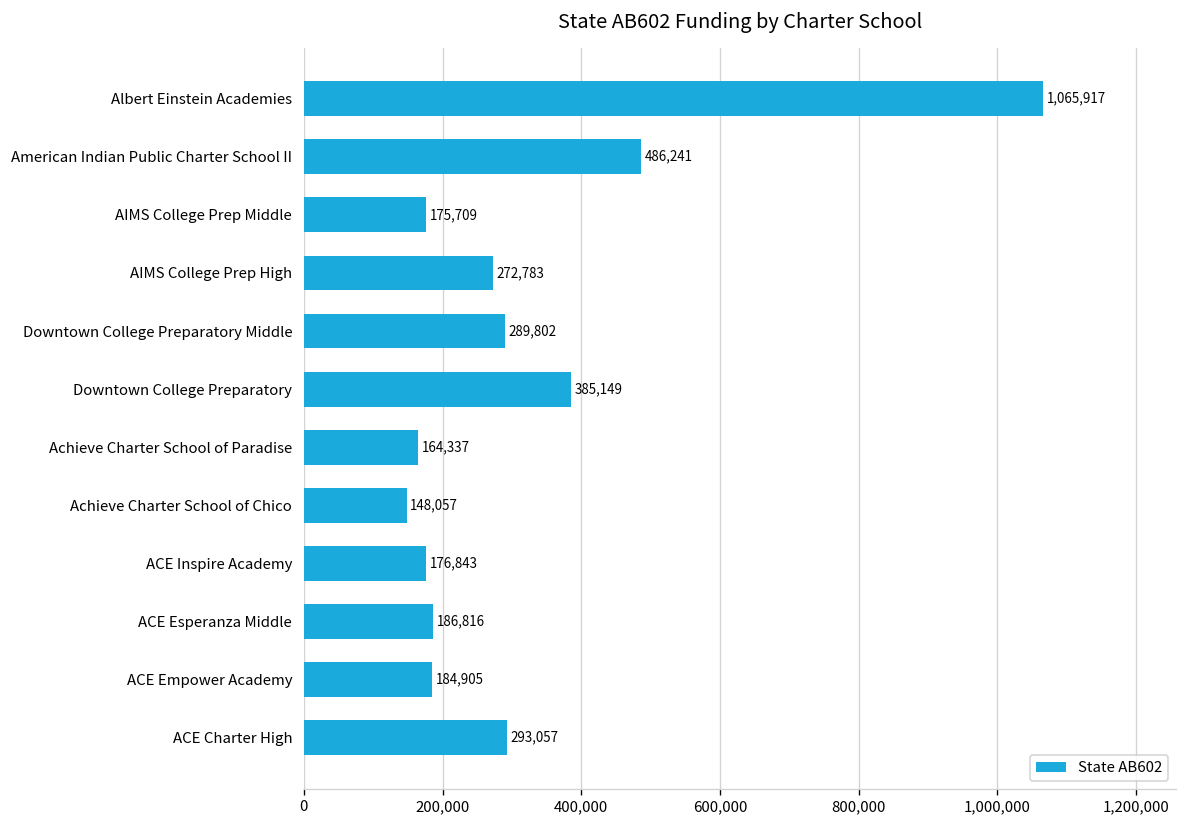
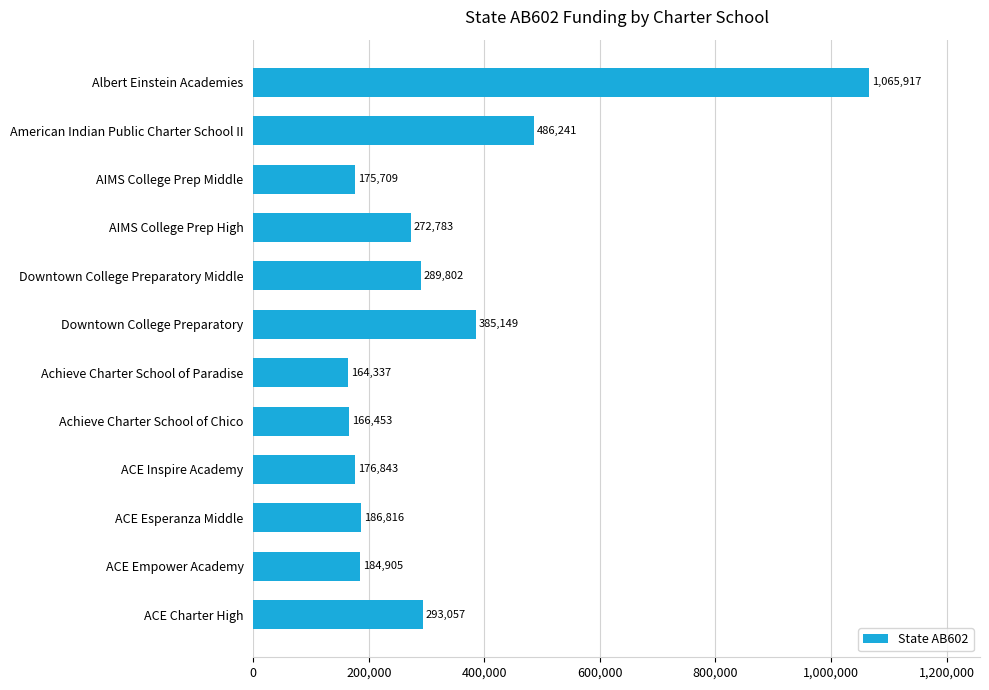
  {
    "Albert Einstein Academies": "1,065,917",
    "American Indian Public Charter School II": "486,241",
    "AIMS College Prep Middle": "175,709",
    "AIMS College Prep High": "272,783",
    "Downtown College Preparatory Middle": "289,802",
    "Downtown College Preparatory": "385,149",
    "Achieve Charter School of Paradise": "164,337",
-   "Achieve Charter School of Chico": "148,057",
+   "Achieve Charter School of Chico": "166,453",
    "ACE Inspire Academy": "176,843",
    "ACE Esperanza Middle": "186,816",
    "ACE Empower Academy": "184,905",
    "ACE Charter High": "293,057"
  }
